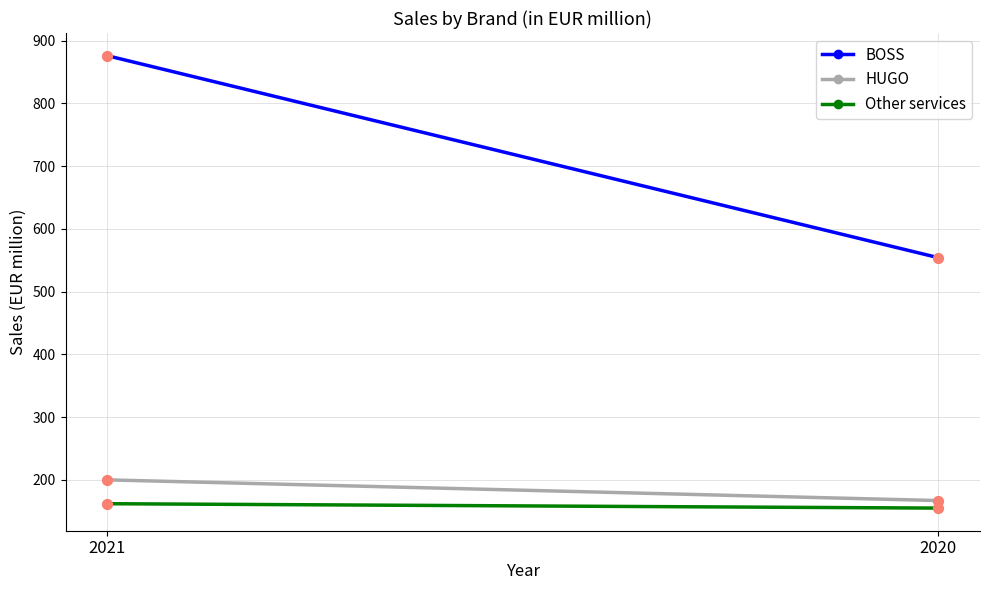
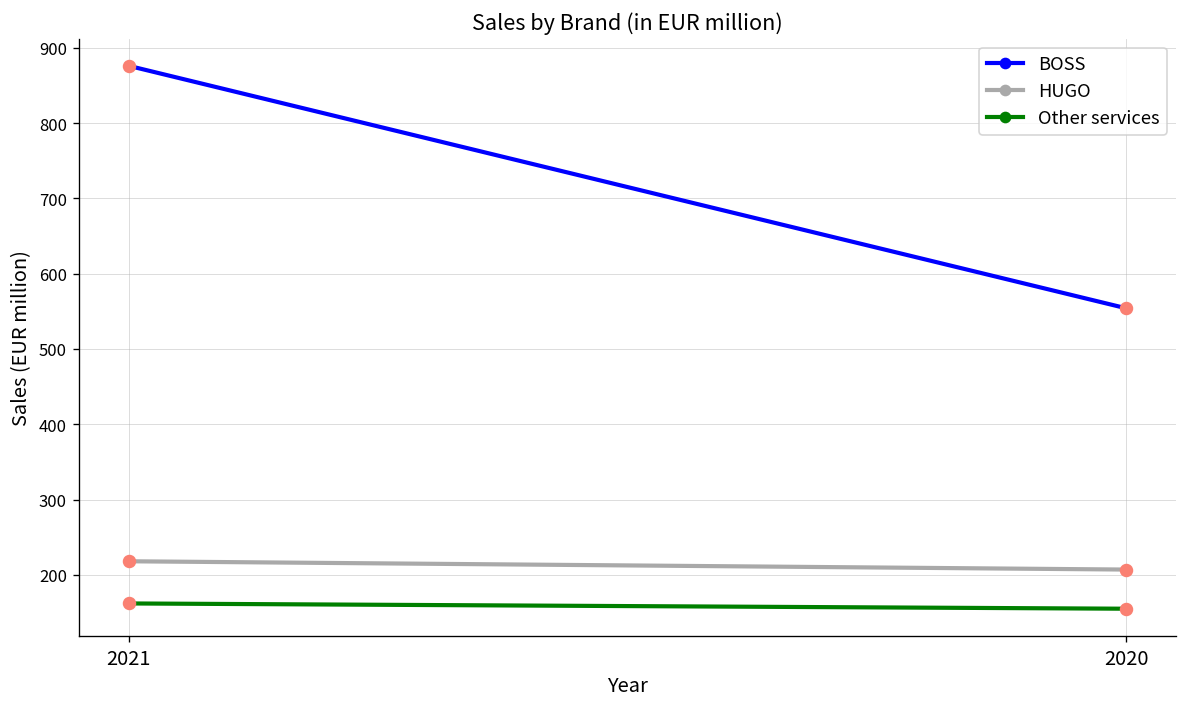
  {
    "BOSS": {
      "2021": 880,
      "2020": 550
    },
    "HUGO": {
-     "2021": 200,
-     "2020": 170
+     "2021": 220,
+     "2020": 210
    },
    "Other services": {
      "2021": 160,
      "2020": 160
    }
  }
